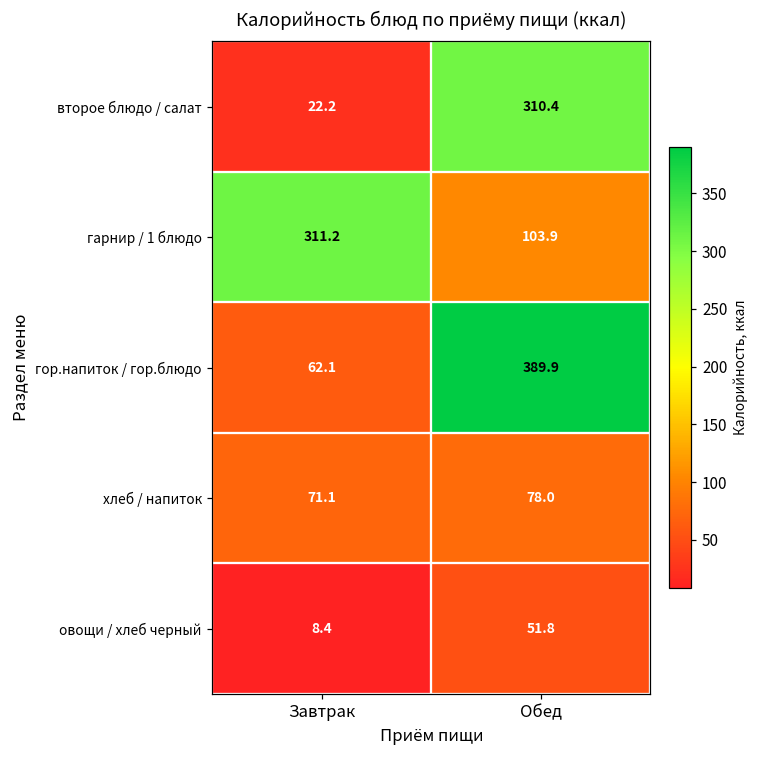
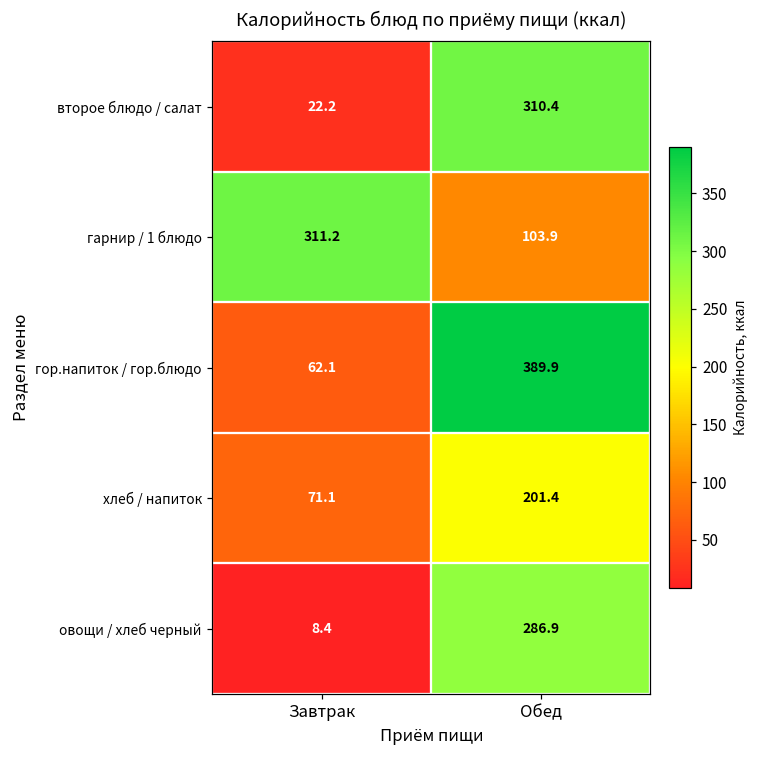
  {
    "второе блюдо / салат": {
      "Завтрак": 22.2,
      "Обед": 310.4
    },
    "гарнир / 1 блюдо": {
      "Завтрак": 311.2,
      "Обед": 103.9
    },
    "гор.напиток / гор.блюдо": {
      "Завтрак": 62.1,
      "Обед": 389.9
    },
    "хлеб / напиток": {
      "Завтрак": 71.1,
-     "Обед": 78.0
+     "Обед": 201.4
    },
    "овощи / хлеб черный": {
      "Завтрак": 8.4,
-     "Обед": 51.8
+     "Обед": 286.9
    }
  }
